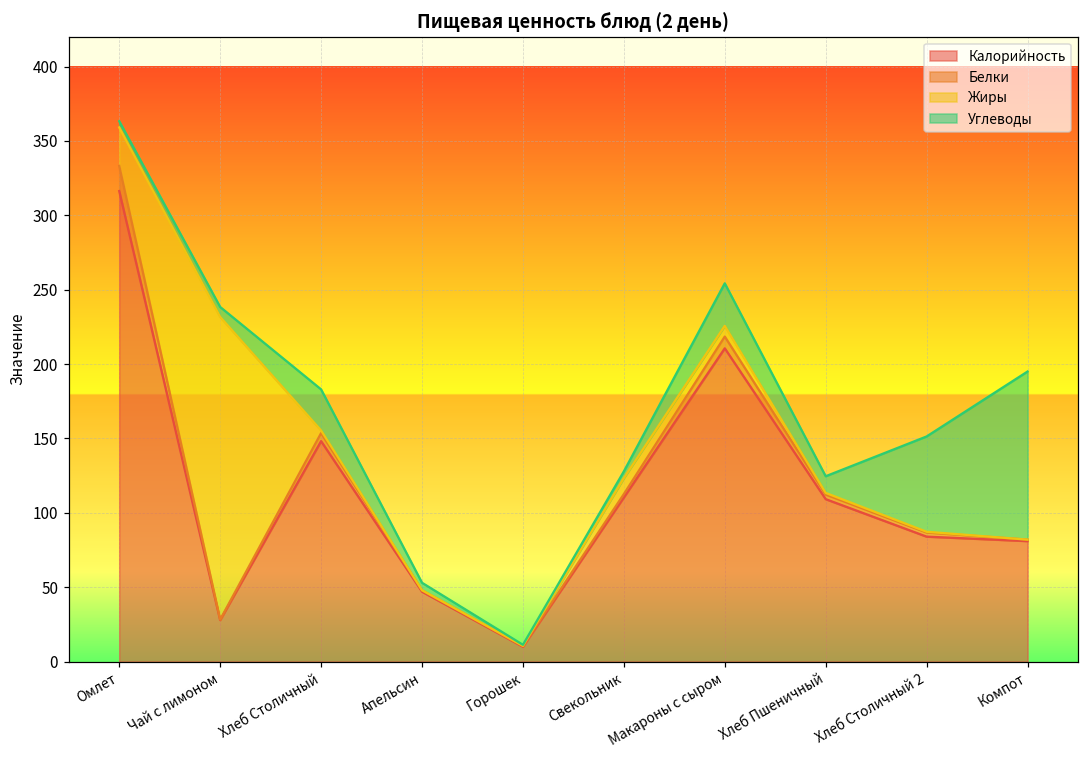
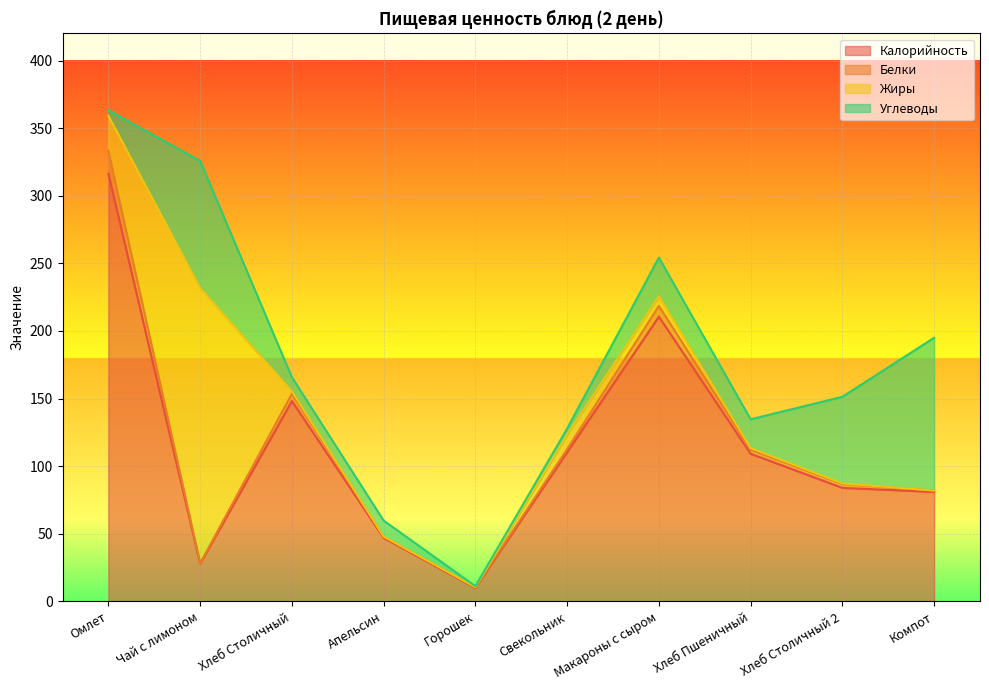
  {
    "Жиры": {
      "Омлет": 26,
      "Чай с лимоном": 204,
      "Свекольник": 11,
      "Макароны с сыром": 7
    },
    "Углеводы": {
      "Омлет": 4,
-     "Чай с лимоном": 7,
-     "Хлеб Столичный": 28,
-     "Апельсин": 5,
+     "Чай с лимоном": 94,
+     "Хлеб Столичный": 10,
+     "Апельсин": 12,
      "Свекольник": 5,
      "Макароны с сыром": 29,
-     "Хлеб Пшеничный": 11,
+     "Хлеб Пшеничный": 21,
      "Хлеб Столичный 2": 64,
      "Компот": 113
    }
  }
